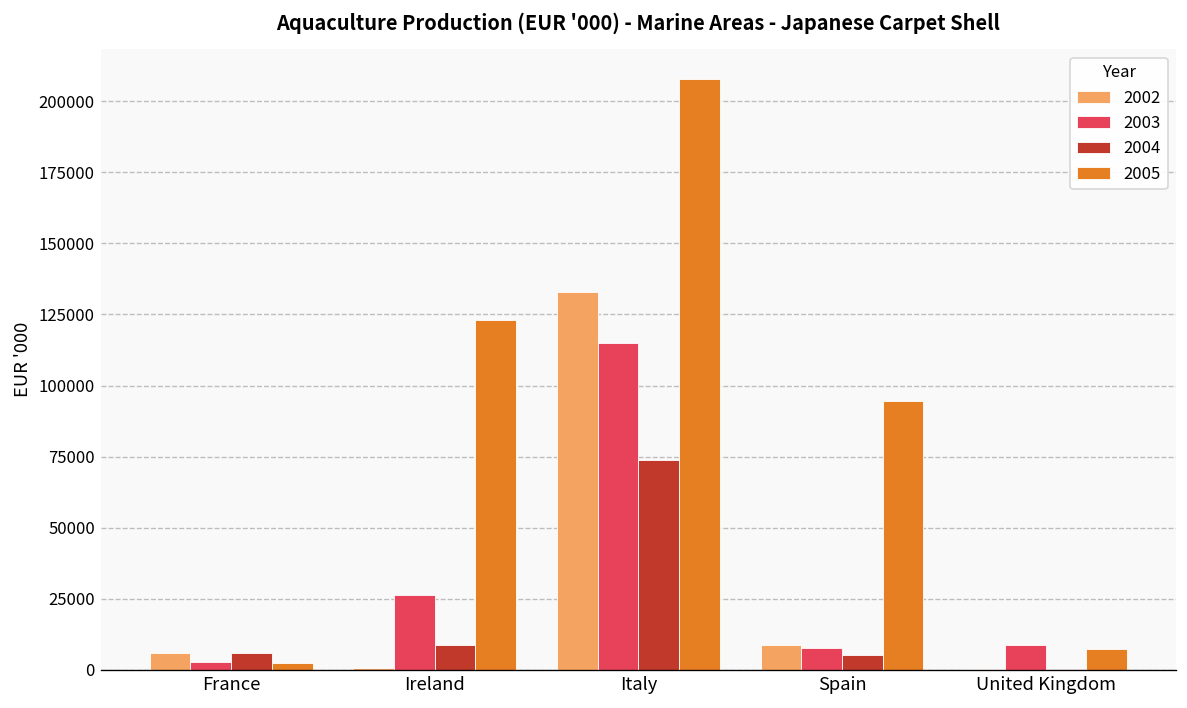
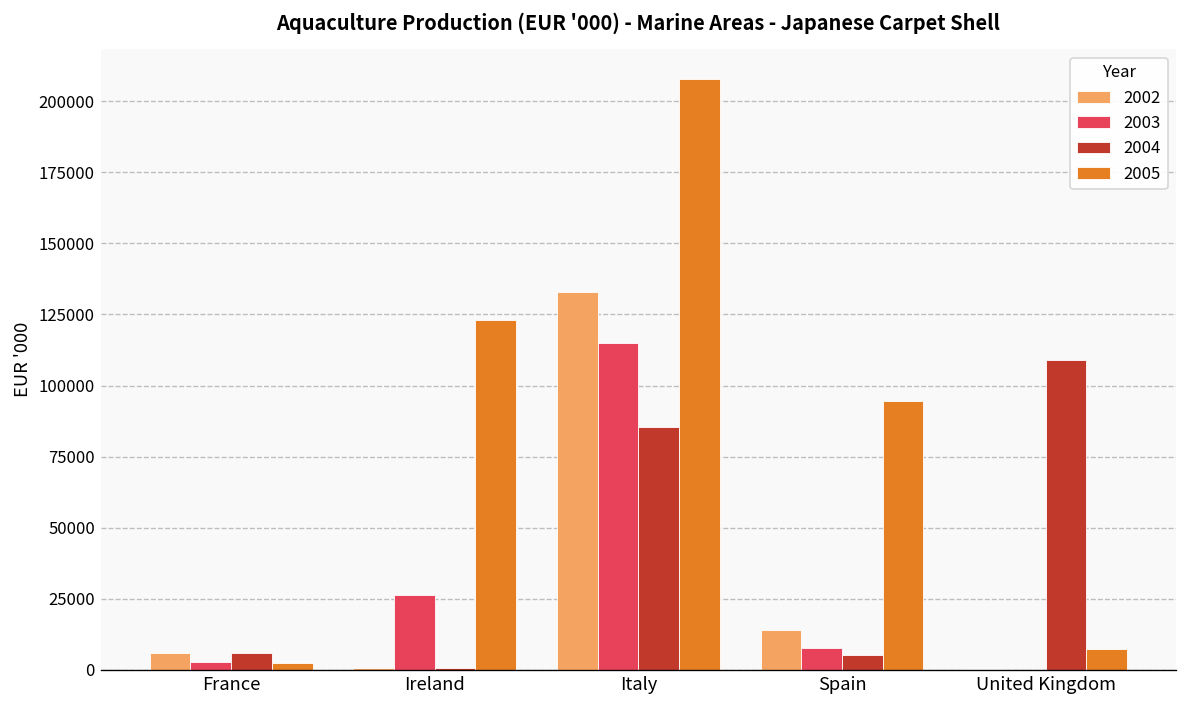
  {
    "2002": {
      "France": 6000,
      "Italy": 133000,
-     "Spain": 9000
+     "Spain": 14000
    },
    "2003": {
      "France": 3000,
      "Ireland": 26000,
      "Italy": 115000,
      "Spain": 8000,
-     "United Kingdom": 9000
+     "United Kingdom": 0
    },
    "2004": {
      "France": 6000,
-     "Ireland": 9000,
-     "Italy": 74000,
+     "Ireland": 1000,
+     "Italy": 85000,
      "Spain": 5000,
-     "United Kingdom": 0
+     "United Kingdom": 109000
    },
    "2005": {
      "France": 2000,
      "Ireland": 123000,
      "Italy": 208000,
      "Spain": 94000,
      "United Kingdom": 7000
    }
  }
